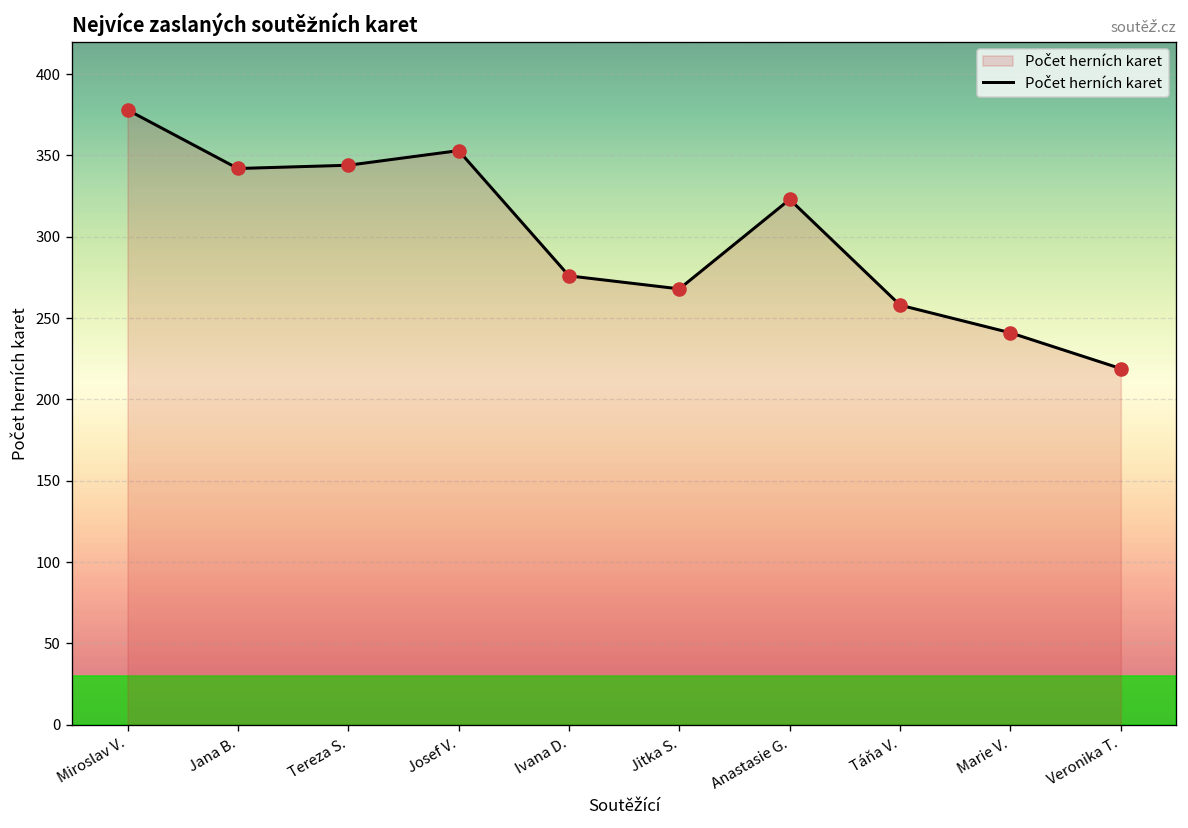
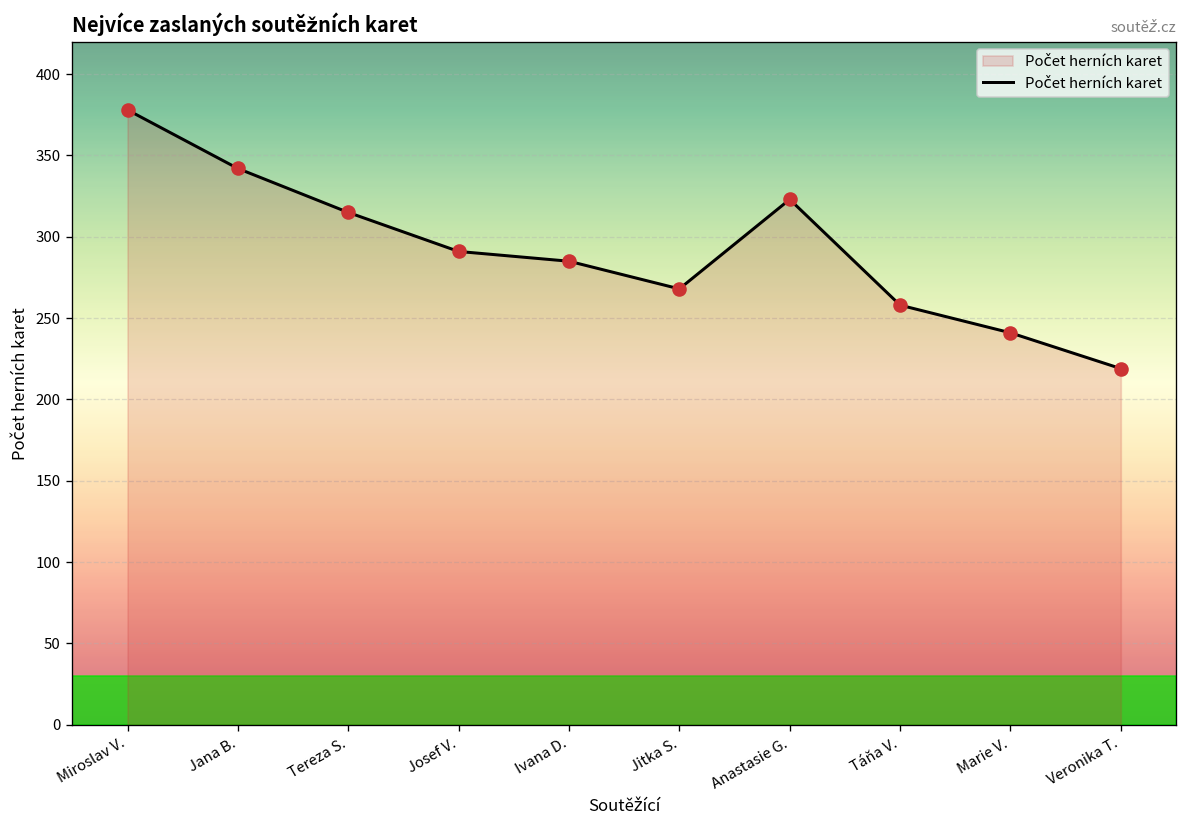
  {
    "Miroslav V.": 378,
    "Jana B.": 342,
-   "Tereza S.": 344,
-   "Josef V.": 353,
-   "Ivana D.": 276,
+   "Tereza S.": 315,
+   "Josef V.": 291,
+   "Ivana D.": 285,
    "Jitka S.": 268,
    "Anastasie G.": 323,
    "Táňa V.": 258,
    "Marie V.": 241,
    "Veronika T.": 219
  }
